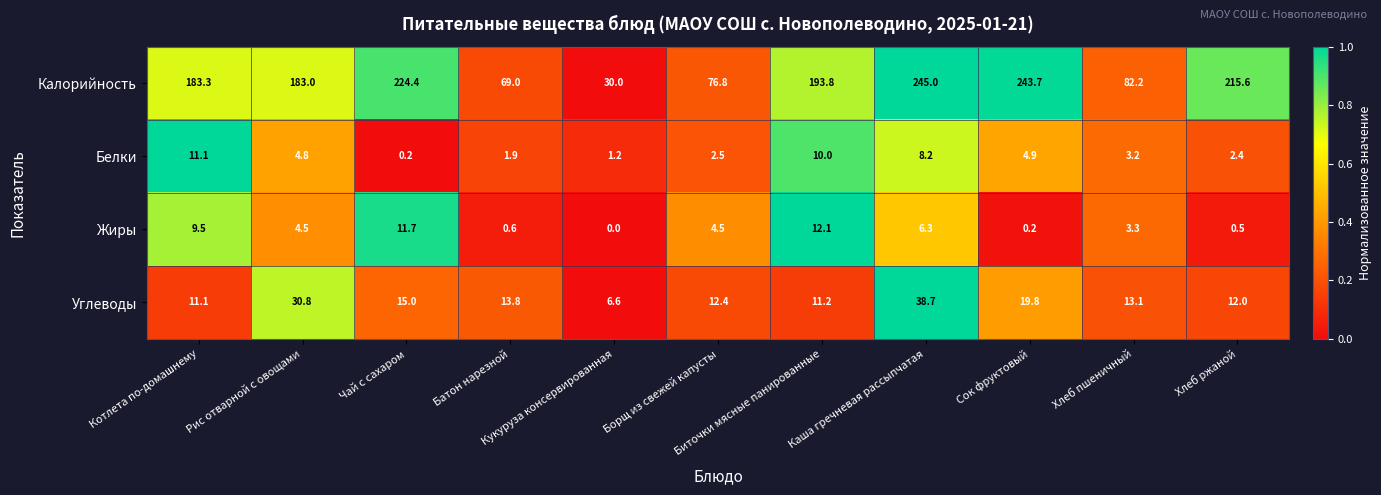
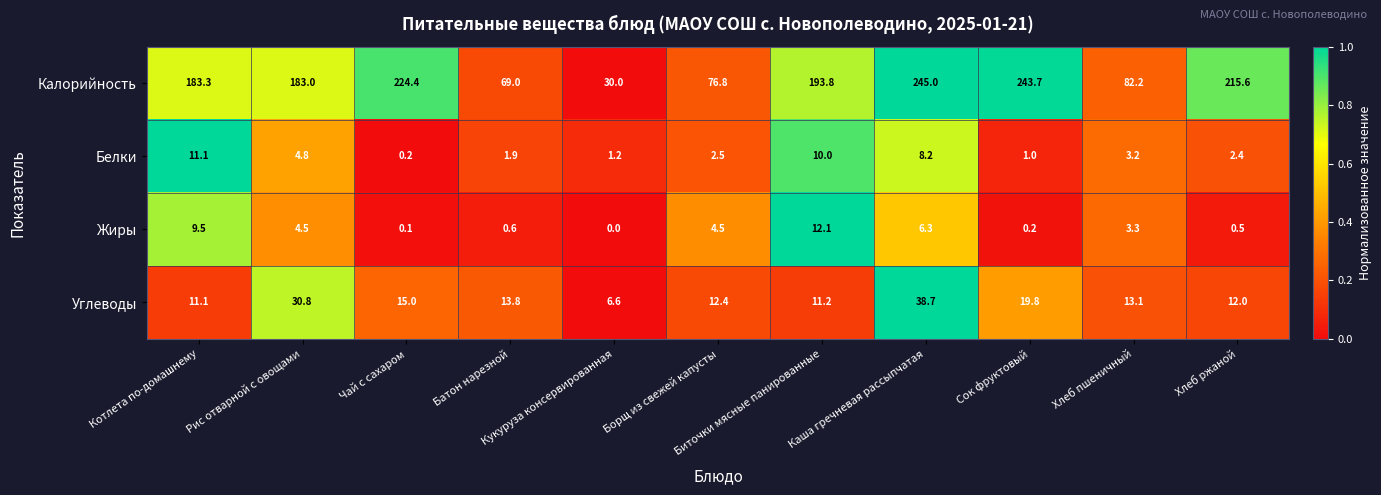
  {
    "Калорийность": {
      "Котлета по-домашнему": 183.3,
      "Рис отварной с овощами": 183.0,
      "Чай с сахаром": 224.4,
      "Батон нарезной": 69.0,
      "Кукуруза консервированная": 30.0,
      "Борщ из свежей капусты": 76.8,
      "Биточки мясные панированные": 193.8,
      "Каша гречневая рассыпчатая": 245.0,
      "Сок фруктовый": 243.7,
      "Хлеб пшеничный": 82.2,
      "Хлеб ржаной": 215.6
    },
    "Белки": {
      "Котлета по-домашнему": 11.1,
      "Рис отварной с овощами": 4.8,
      "Чай с сахаром": 0.2,
      "Батон нарезной": 1.9,
      "Кукуруза консервированная": 1.2,
      "Борщ из свежей капусты": 2.5,
      "Биточки мясные панированные": 10.0,
      "Каша гречневая рассыпчатая": 8.2,
-     "Сок фруктовый": 4.9,
+     "Сок фруктовый": 1.0,
      "Хлеб пшеничный": 3.2,
      "Хлеб ржаной": 2.4
    },
    "Жиры": {
      "Котлета по-домашнему": 9.5,
      "Рис отварной с овощами": 4.5,
-     "Чай с сахаром": 11.7,
+     "Чай с сахаром": 0.1,
      "Батон нарезной": 0.6,
      "Кукуруза консервированная": 0.0,
      "Борщ из свежей капусты": 4.5,
      "Биточки мясные панированные": 12.1,
      "Каша гречневая рассыпчатая": 6.3,
      "Сок фруктовый": 0.2,
      "Хлеб пшеничный": 3.3,
      "Хлеб ржаной": 0.5
    },
    "Углеводы": {
      "Котлета по-домашнему": 11.1,
      "Рис отварной с овощами": 30.8,
      "Чай с сахаром": 15.0,
      "Батон нарезной": 13.8,
      "Кукуруза консервированная": 6.6,
      "Борщ из свежей капусты": 12.4,
      "Биточки мясные панированные": 11.2,
      "Каша гречневая рассыпчатая": 38.7,
      "Сок фруктовый": 19.8,
      "Хлеб пшеничный": 13.1,
      "Хлеб ржаной": 12.0
    }
  }
